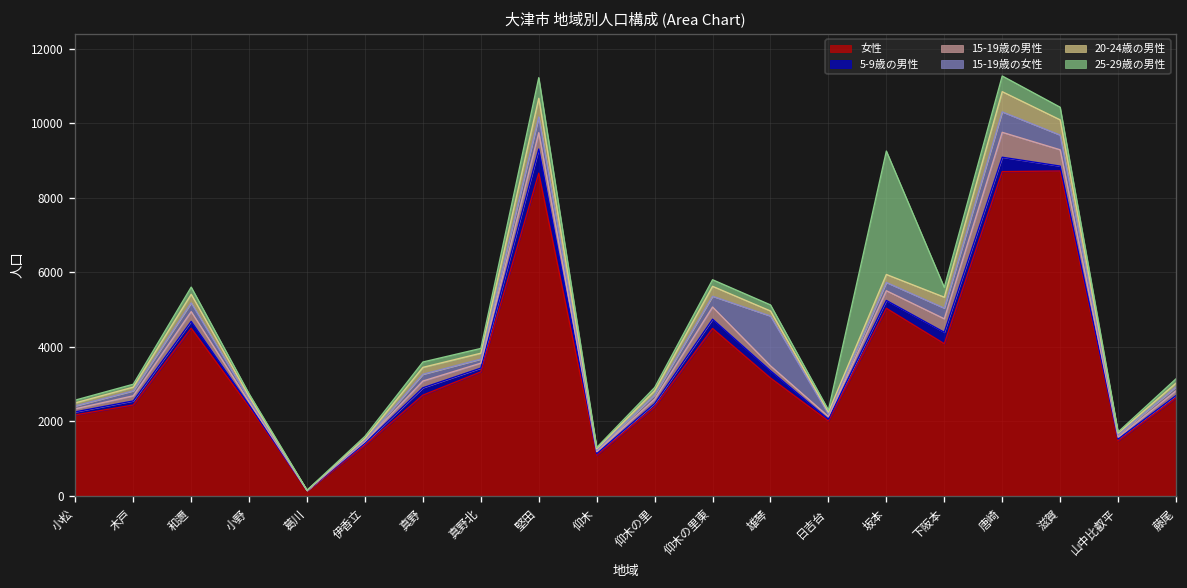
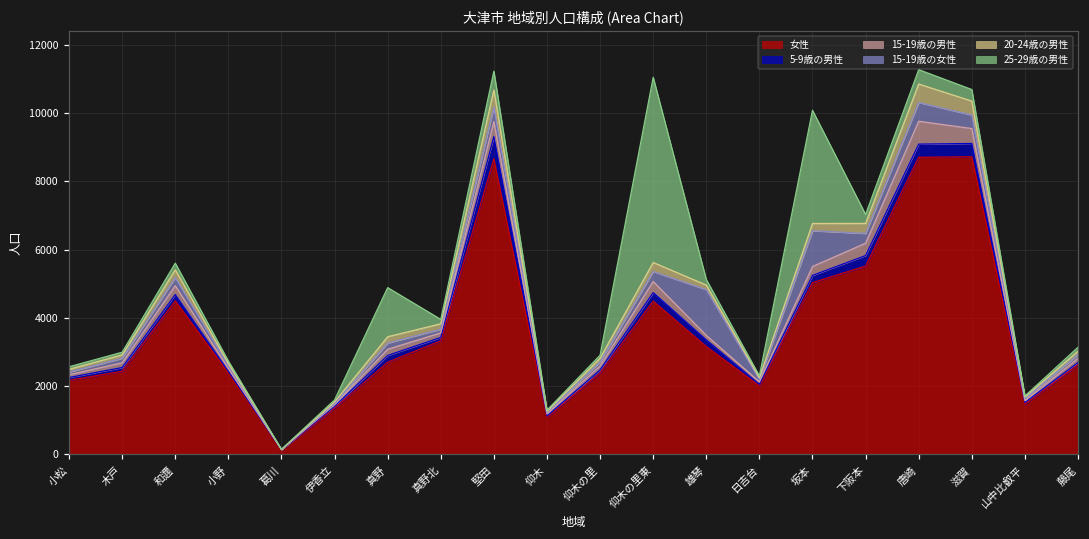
  {
    "女性": {
      "木戸": 2400,
      "和邇": 4500,
      "真野": 2700,
      "真野北": 3300,
      "堅田": 8700,
      "仰木の里": 2400,
      "仰木の里東": 4500,
      "雄琴": 3200,
      "坂本": 5000,
-     "下阪本": 4100,
+     "下阪本": 5500,
      "唐崎": 8700,
      "滋賀": 8700
    },
    "5-9歳の男性": {
      "木戸": 100,
      "和邇": 200,
      "真野": 200,
      "真野北": 100,
      "堅田": 600,
      "仰木の里": 100,
      "仰木の里東": 200,
      "雄琴": 200,
      "坂本": 200,
      "下阪本": 300,
      "唐崎": 400,
-     "滋賀": 100
+     "滋賀": 400
    },
    "15-19歳の女性": {
      "木戸": 100,
      "和邇": 200,
      "真野": 200,
      "真野北": 100,
      "堅田": 400,
      "仰木の里": 100,
      "仰木の里東": 300,
      "雄琴": 1300,
-     "坂本": 200,
+     "坂本": 1000,
      "下阪本": 300,
      "唐崎": 500,
      "滋賀": 400,
      "藤尾": 100
    },
    "25-29歳の男性": {
      "和邇": 200,
-     "真野": 100,
+     "真野": 1400,
      "真野北": 100,
      "堅田": 600,
      "仰木の里": 100,
-     "仰木の里東": 200,
+     "仰木の里東": 5400,
      "雄琴": 200,
      "坂本": 3300,
      "下阪本": 300,
      "唐崎": 400,
      "滋賀": 300,
      "藤尾": 100
    }
  }
